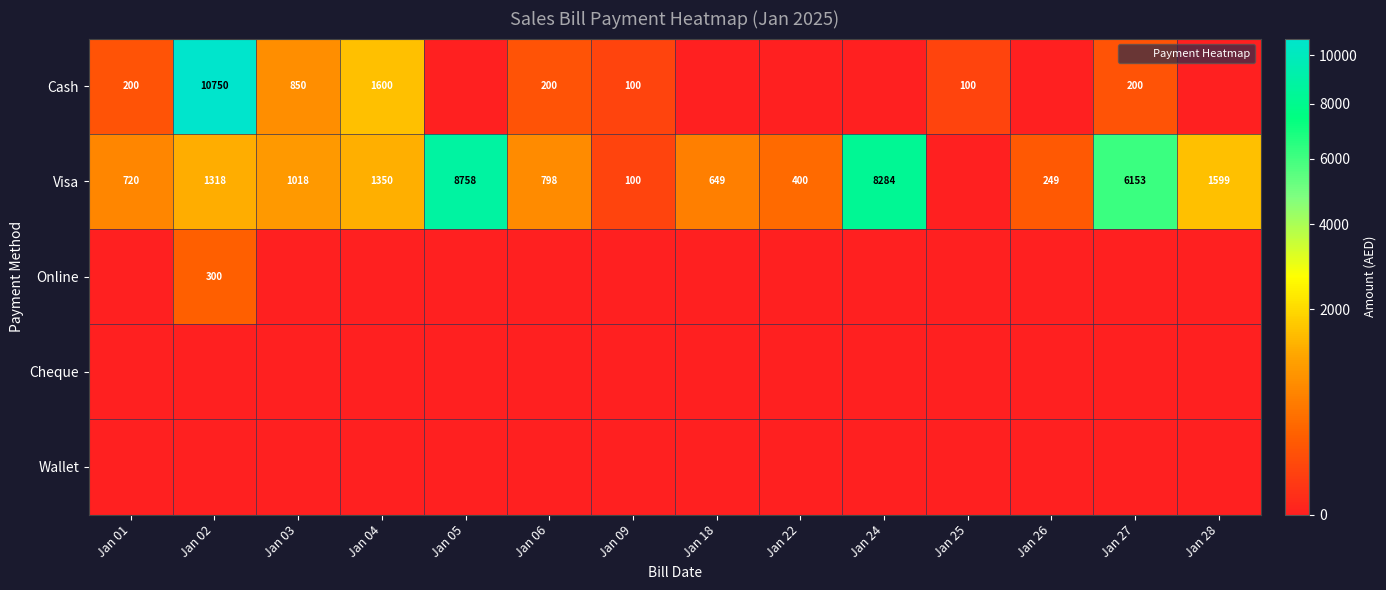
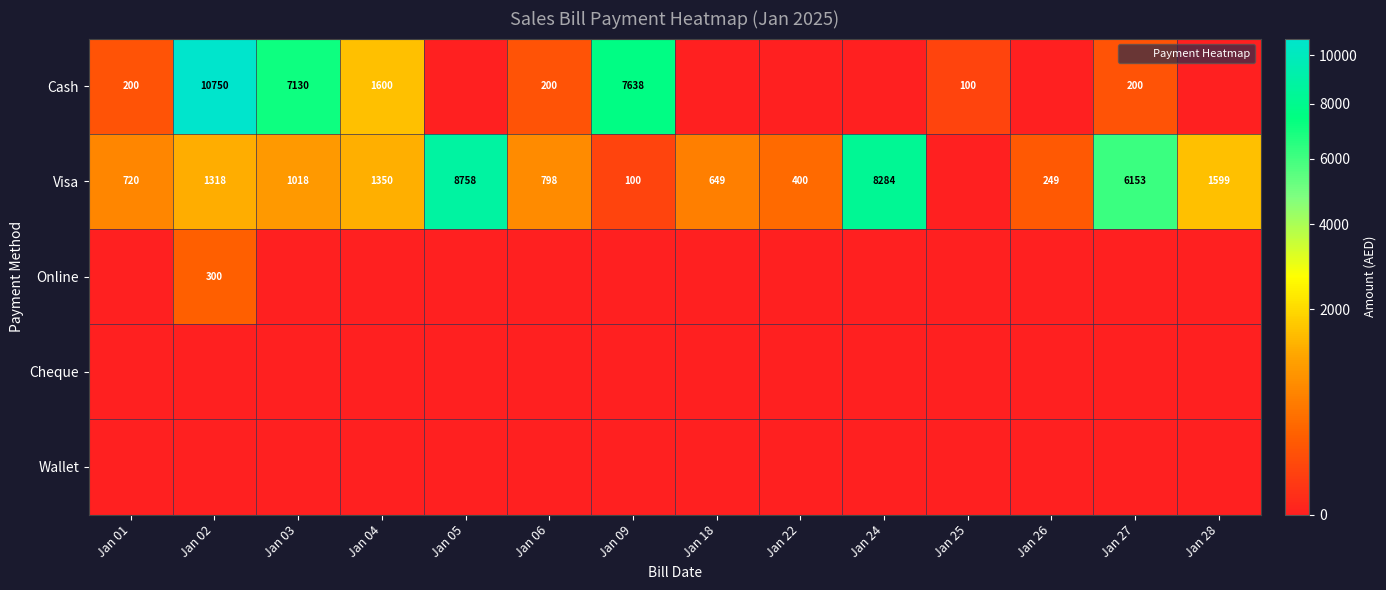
  {
    "Cash": {
      "Jan 01": 200,
      "Jan 02": 10750,
-     "Jan 03": 850,
+     "Jan 03": 7130,
      "Jan 04": 1600,
      "Jan 06": 200,
-     "Jan 09": 100,
+     "Jan 09": 7638,
      "Jan 25": 100,
      "Jan 27": 200
    },
    "Visa": {
      "Jan 01": 720,
      "Jan 02": 1318,
      "Jan 03": 1018,
      "Jan 04": 1350,
      "Jan 05": 8758,
      "Jan 06": 798,
      "Jan 09": 100,
      "Jan 18": 649,
      "Jan 22": 400,
      "Jan 24": 8284,
      "Jan 26": 249,
      "Jan 27": 6153,
      "Jan 28": 1599
    },
    "Online": {
      "Jan 02": 300
    }
  }
